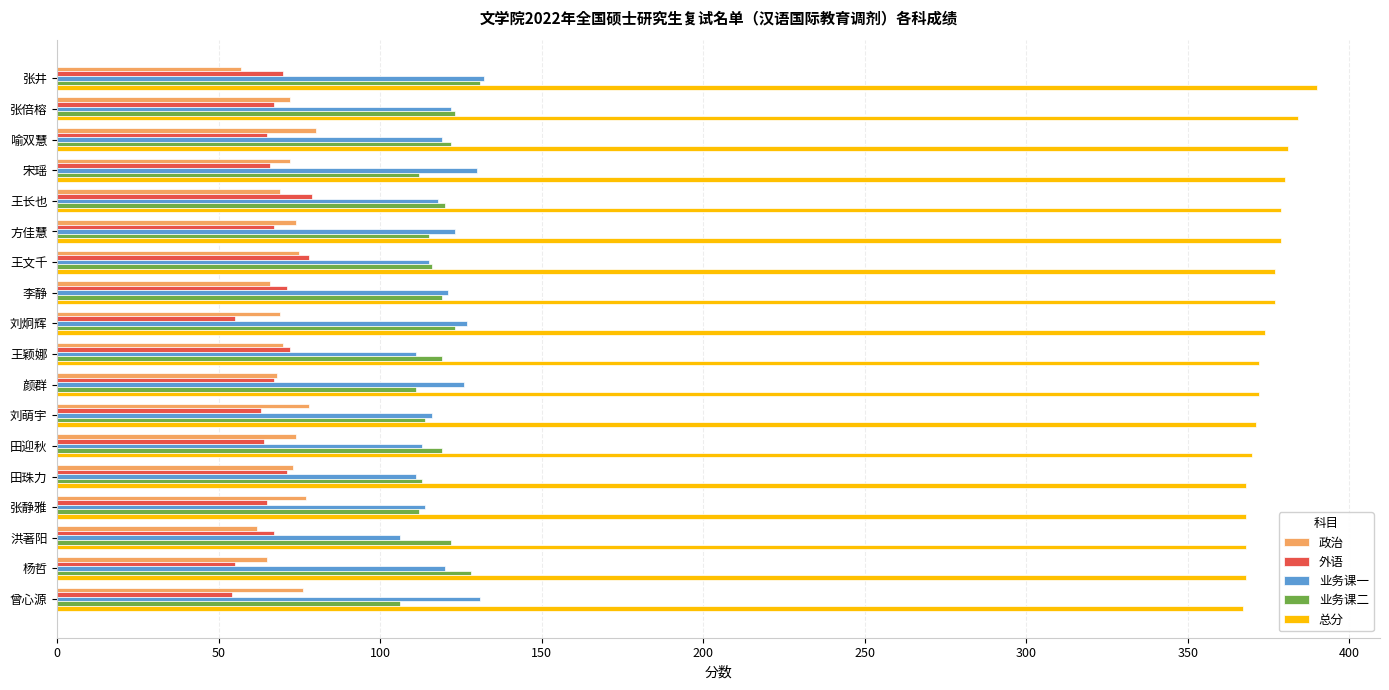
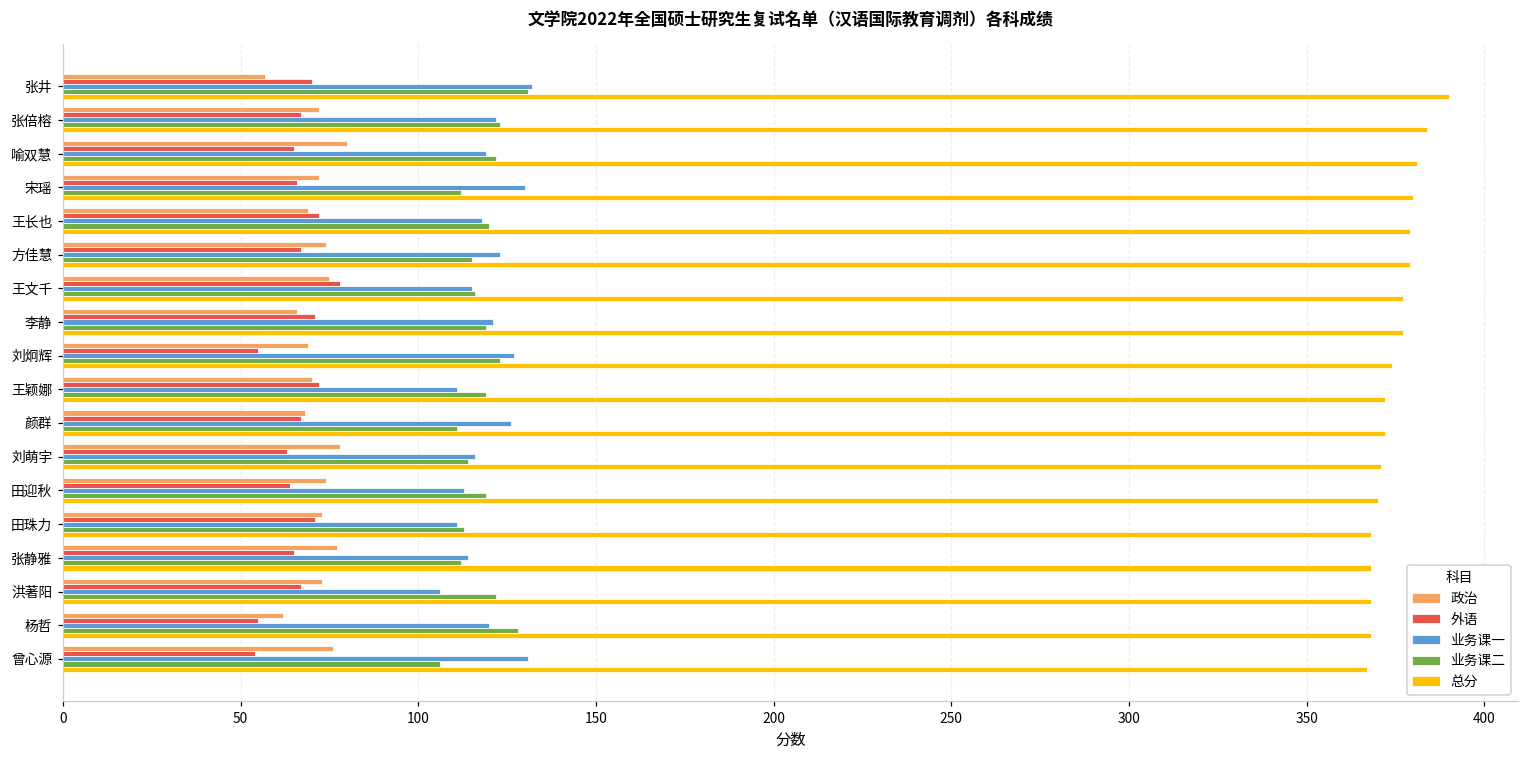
  {
    "政治": {
      "张井": 57,
      "张倍榕": 72,
      "喻双慧": 80,
      "宋瑶": 72,
      "王长也": 69,
      "方佳慧": 74,
      "王文千": 75,
      "李静": 66,
      "刘炯辉": 69,
      "王颖娜": 70,
      "颜群": 68,
      "刘萌宇": 78,
      "田迎秋": 74,
      "田珠力": 73,
      "张静雅": 77,
-     "洪著阳": 62,
-     "杨哲": 65,
+     "洪著阳": 73,
+     "杨哲": 62,
      "曾心源": 76
    },
    "外语": {
      "张井": 70,
      "张倍榕": 67,
      "喻双慧": 65,
      "宋瑶": 66,
-     "王长也": 79,
+     "王长也": 72,
      "方佳慧": 67,
      "王文千": 78,
      "李静": 71,
      "刘炯辉": 55,
      "王颖娜": 72,
      "颜群": 67,
      "刘萌宇": 63,
      "田迎秋": 64,
      "田珠力": 71,
      "张静雅": 65,
      "洪著阳": 67,
      "杨哲": 55,
      "曾心源": 54
    },
    "业务课一": {
      "张井": 132,
      "张倍榕": 122,
      "喻双慧": 119,
      "宋瑶": 130,
      "王长也": 118,
      "方佳慧": 123,
      "王文千": 115,
      "李静": 121,
      "刘炯辉": 127,
      "王颖娜": 111,
      "颜群": 126,
      "刘萌宇": 116,
      "田迎秋": 113,
      "田珠力": 111,
      "张静雅": 114,
      "洪著阳": 106,
      "杨哲": 120,
      "曾心源": 131
    },
    "业务课二": {
      "张井": 131,
      "张倍榕": 123,
      "喻双慧": 122,
      "宋瑶": 112,
      "王长也": 120,
      "方佳慧": 115,
      "王文千": 116,
      "李静": 119,
      "刘炯辉": 123,
      "王颖娜": 119,
      "颜群": 111,
      "刘萌宇": 114,
      "田迎秋": 119,
      "田珠力": 113,
      "张静雅": 112,
      "洪著阳": 122,
      "杨哲": 128,
      "曾心源": 106
    },
    "总分": {
      "张井": 390,
      "张倍榕": 384,
      "喻双慧": 381,
      "宋瑶": 380,
      "王长也": 379,
      "方佳慧": 379,
      "王文千": 377,
      "李静": 377,
      "刘炯辉": 374,
      "王颖娜": 372,
      "颜群": 372,
      "刘萌宇": 371,
      "田迎秋": 370,
      "田珠力": 368,
      "张静雅": 368,
      "洪著阳": 368,
      "杨哲": 368,
      "曾心源": 367
    }
  }
